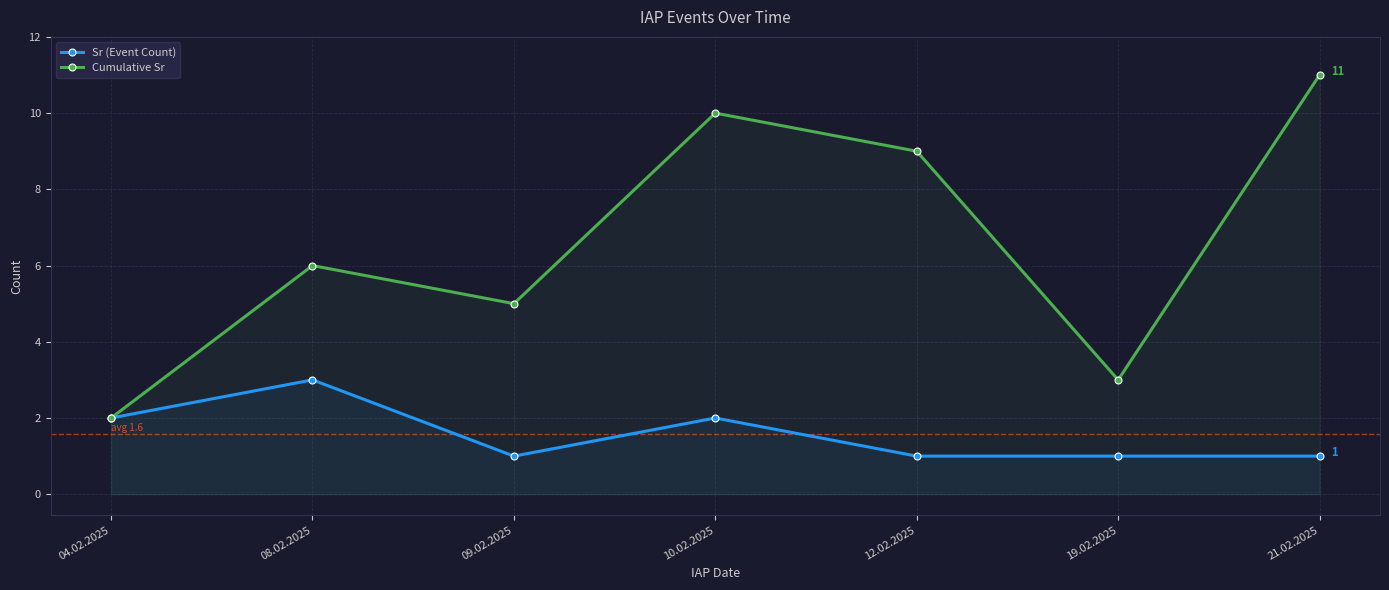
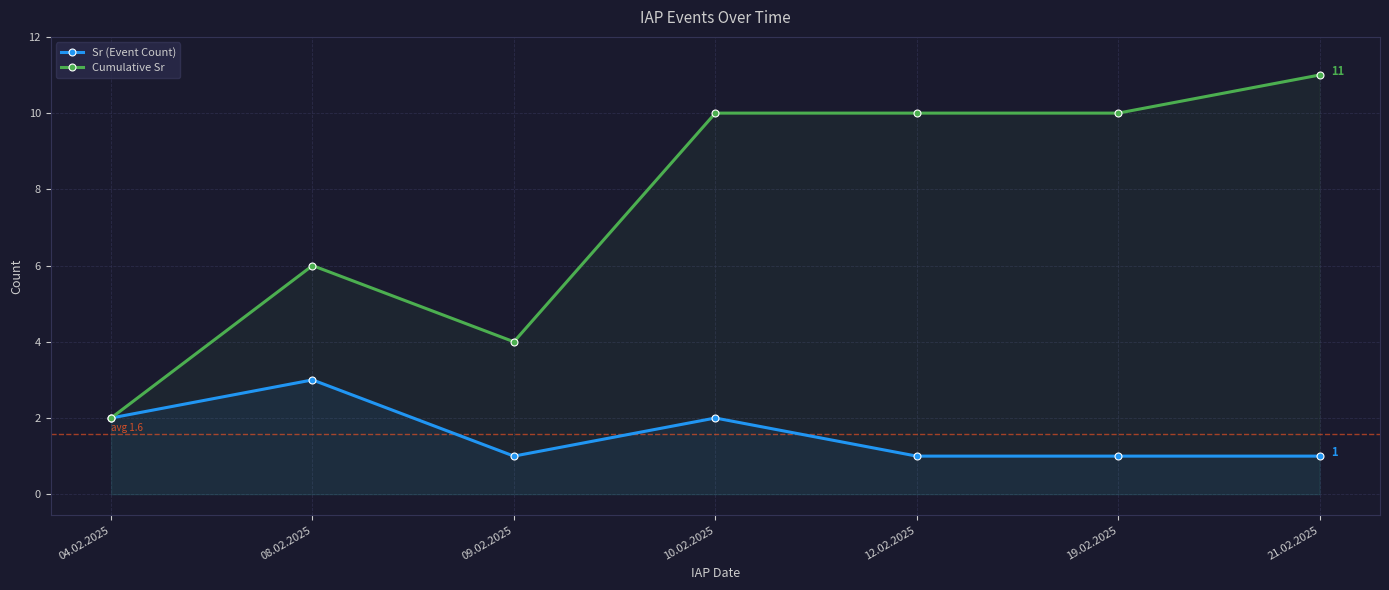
  {
    "Sr (Event Count)": {
      "21.02.2025": 1
    },
    "Cumulative Sr": {
      "08.02.2025": 6,
-     "09.02.2025": 5,
+     "09.02.2025": 4,
      "10.02.2025": 10,
-     "12.02.2025": 9,
-     "19.02.2025": 3
+     "12.02.2025": 10,
+     "19.02.2025": 10
    }
  }
